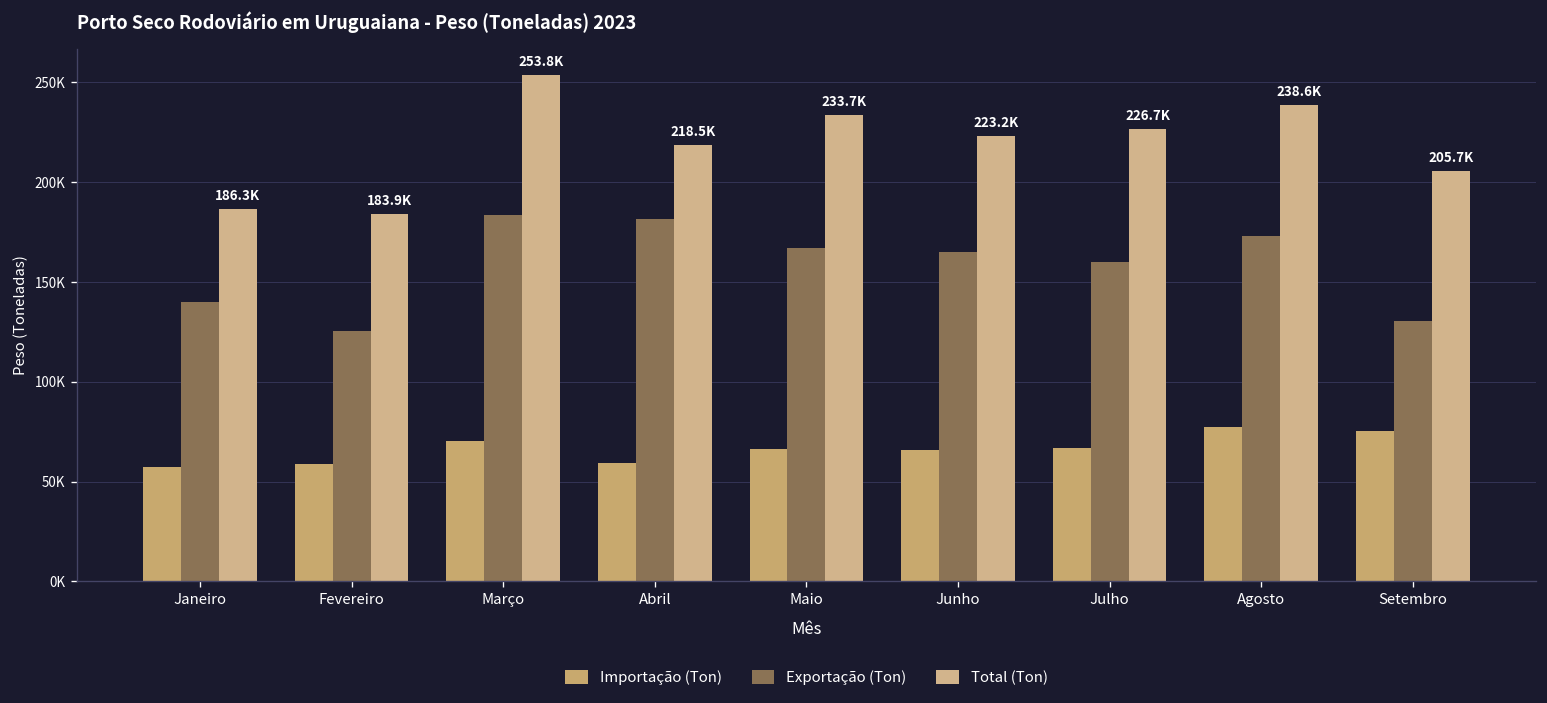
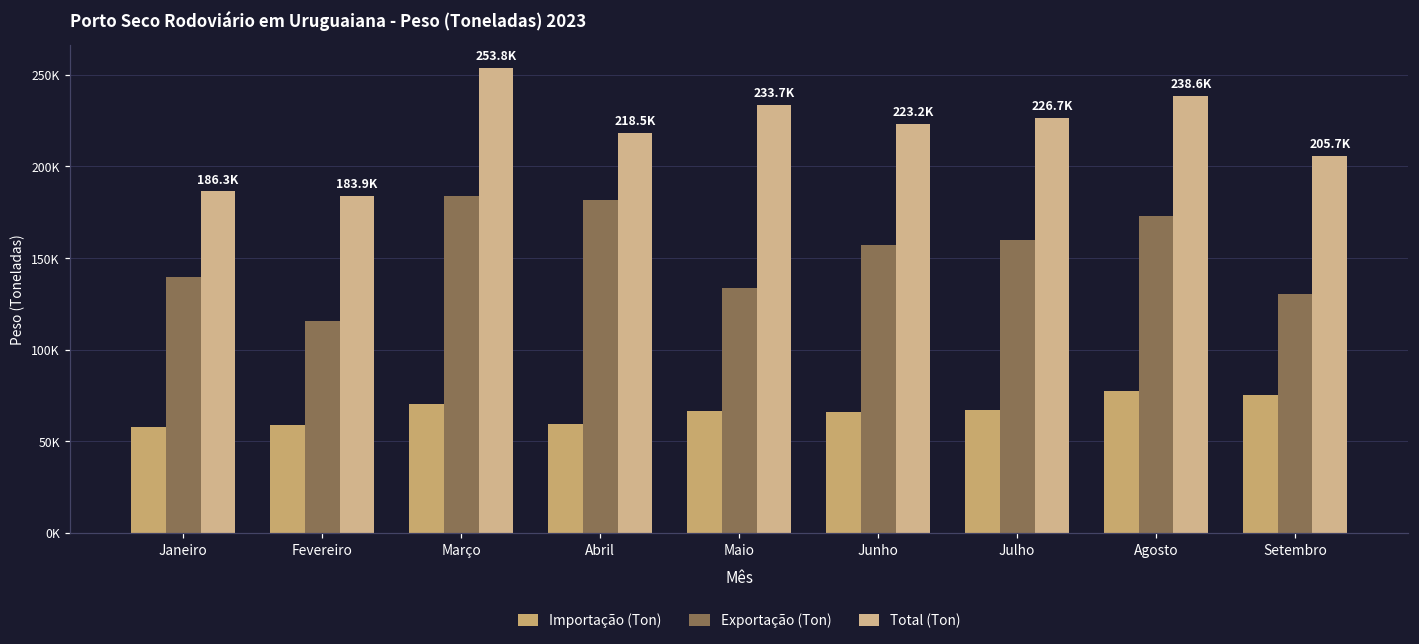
  {
    "Exportação (Ton)": {
      "Janeiro": 140000,
-     "Fevereiro": 125000,
+     "Fevereiro": 115000,
      "Março": 184000,
      "Abril": 182000,
-     "Maio": 167000,
-     "Junho": 165000,
+     "Maio": 134000,
+     "Junho": 157000,
      "Julho": 160000,
      "Agosto": 173000,
      "Setembro": 131000
    }
  }
